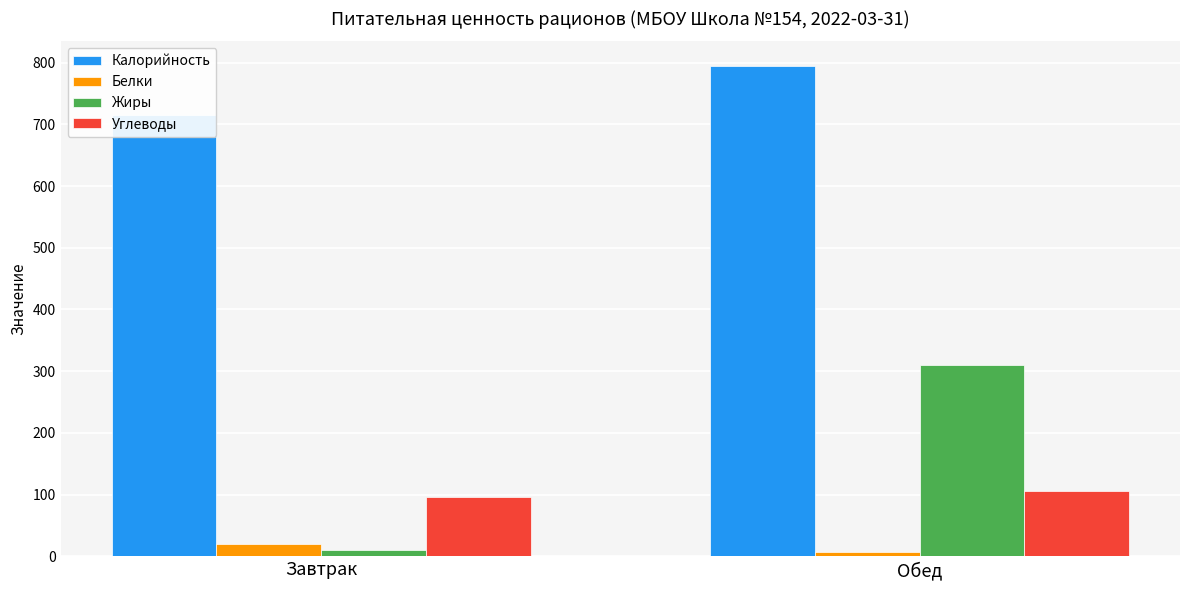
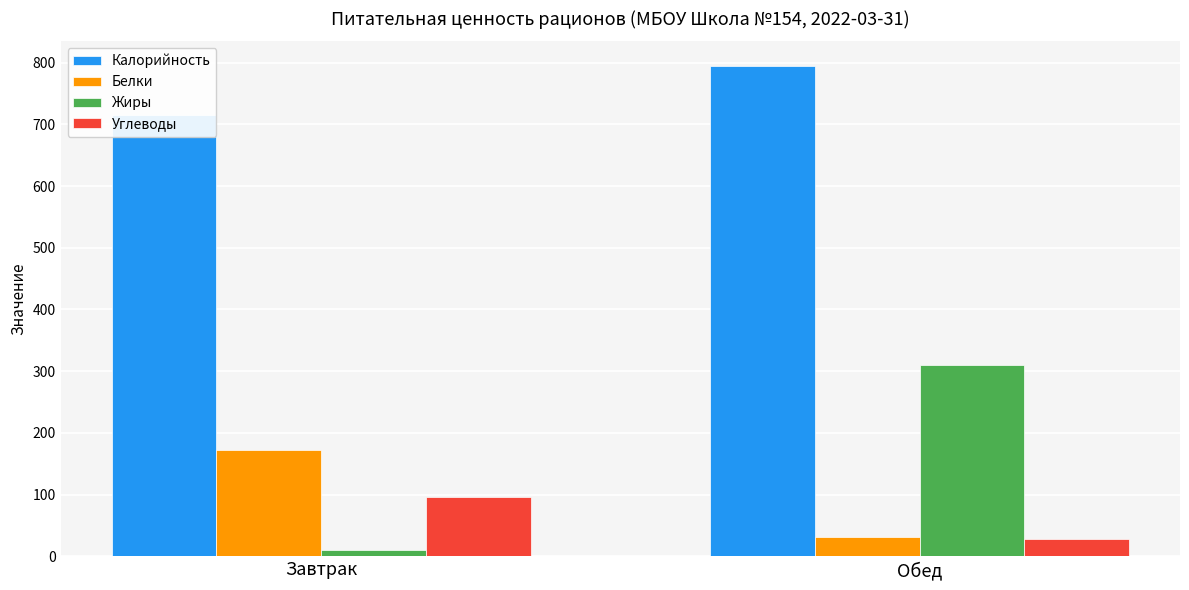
  {
    "Калорийность": {
      "Обед": 790
    },
    "Белки": {
-     "Завтрак": 20,
-     "Обед": 10
+     "Завтрак": 170,
+     "Обед": 30
    },
    "Жиры": {
      "Завтрак": 10,
      "Обед": 310
    },
    "Углеводы": {
      "Завтрак": 100,
-     "Обед": 110
+     "Обед": 30
    }
  }
